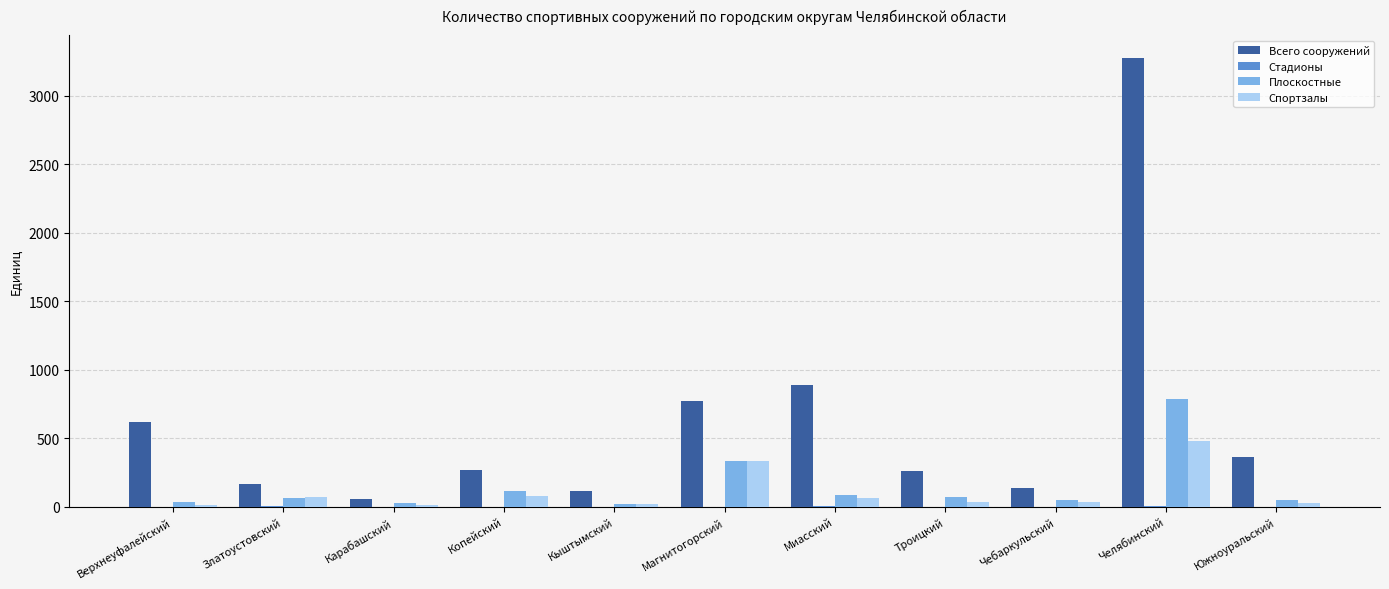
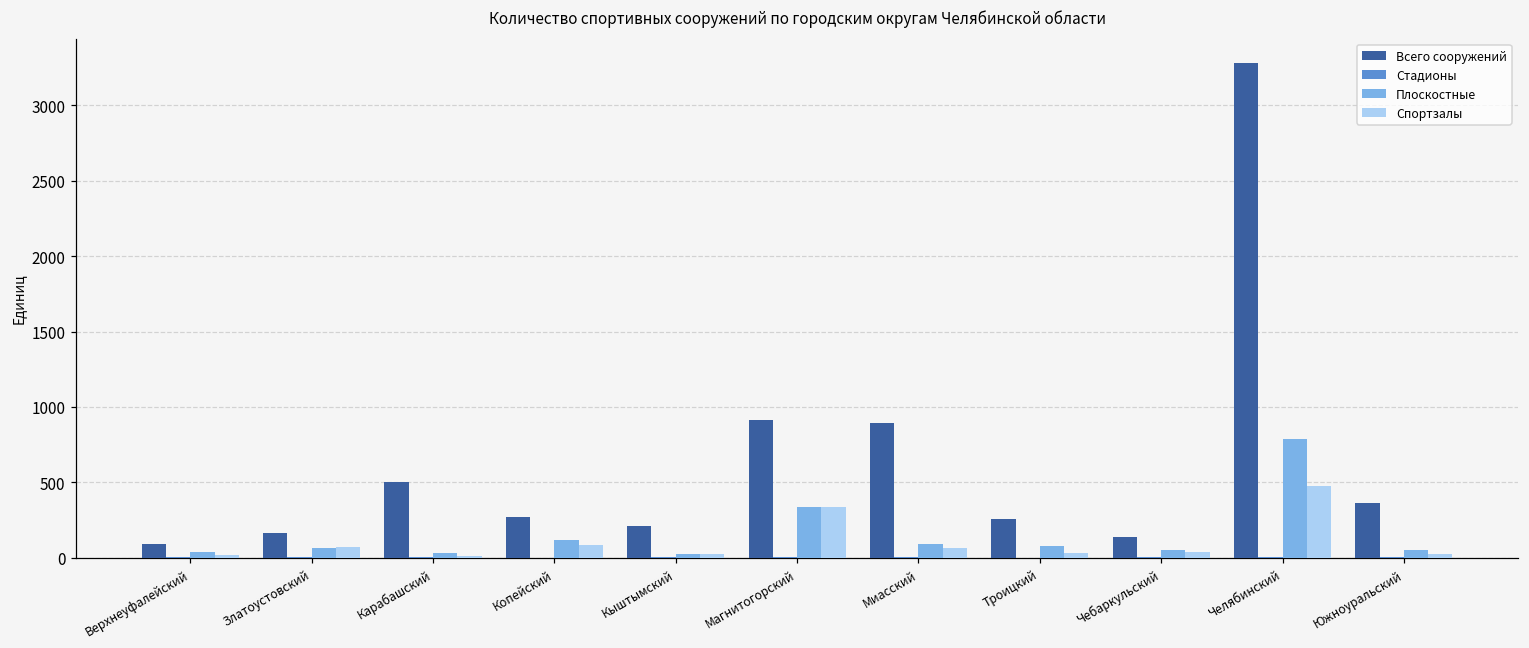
  {
    "Всего сооружений": {
-     "Верхнеуфалейский": 620,
+     "Верхнеуфалейский": 90,
      "Златоустовский": 160,
-     "Карабашский": 60,
+     "Карабашский": 500,
      "Копейский": 270,
-     "Кыштымский": 120,
-     "Магнитогорский": 770,
+     "Кыштымский": 210,
+     "Магнитогорский": 920,
      "Миасский": 890,
      "Троицкий": 260,
      "Чебаркульский": 140,
      "Челябинский": 3280,
      "Южноуральский": 360
    }
  }
